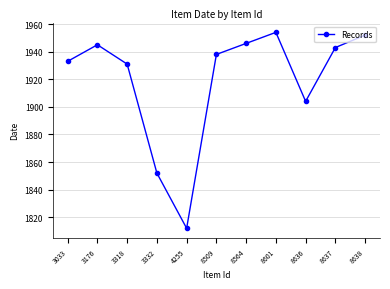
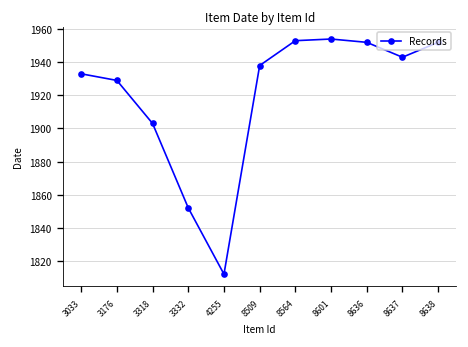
  {
    "3033": 1933,
-   "3176": 1945,
-   "3318": 1931,
+   "3176": 1929,
+   "3318": 1903,
    "3332": 1852,
    "4255": 1812,
    "8509": 1938,
-   "8564": 1946,
+   "8564": 1953,
    "8601": 1954,
-   "8636": 1904,
+   "8636": 1952,
    "8637": 1943
  }
